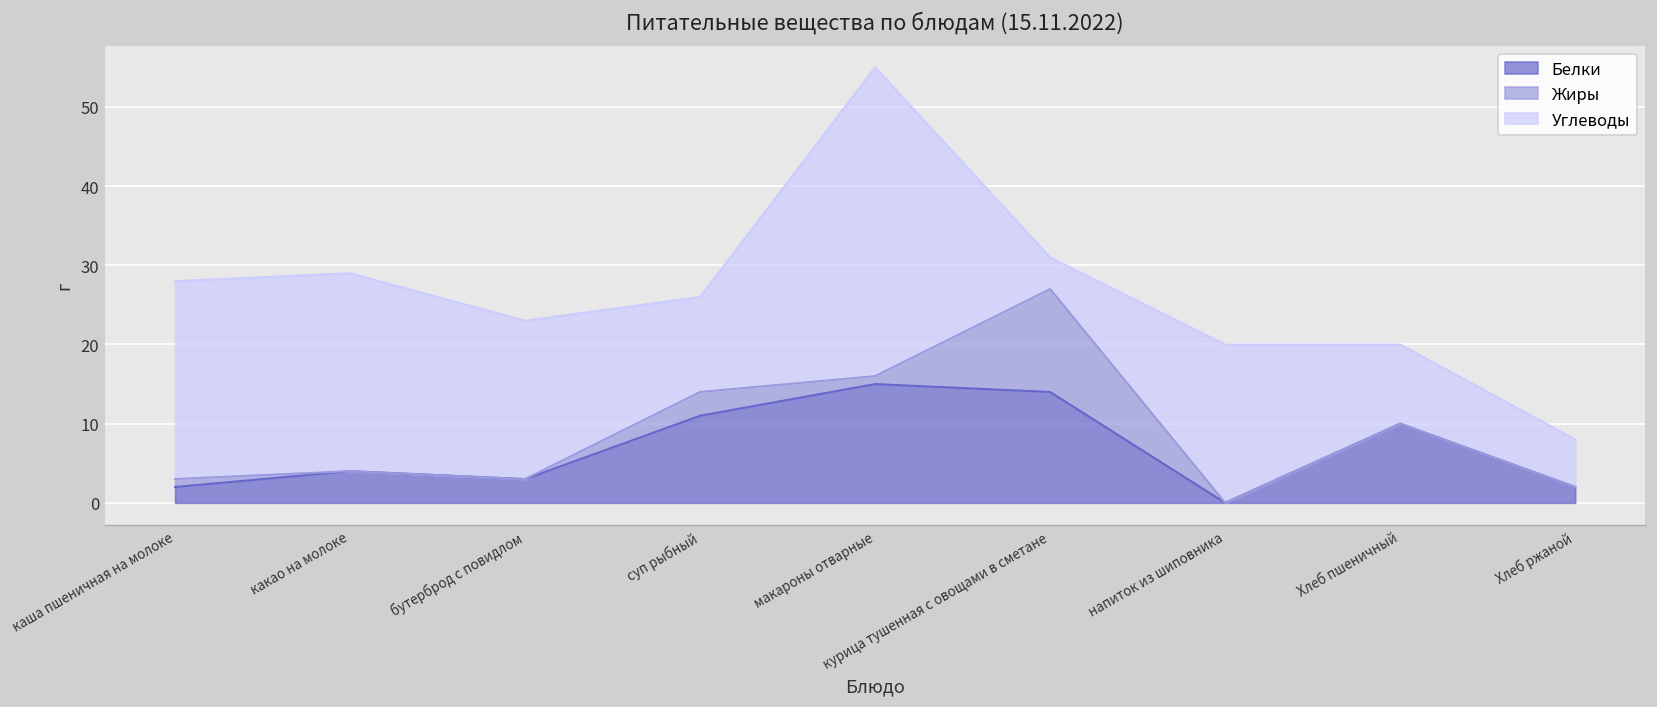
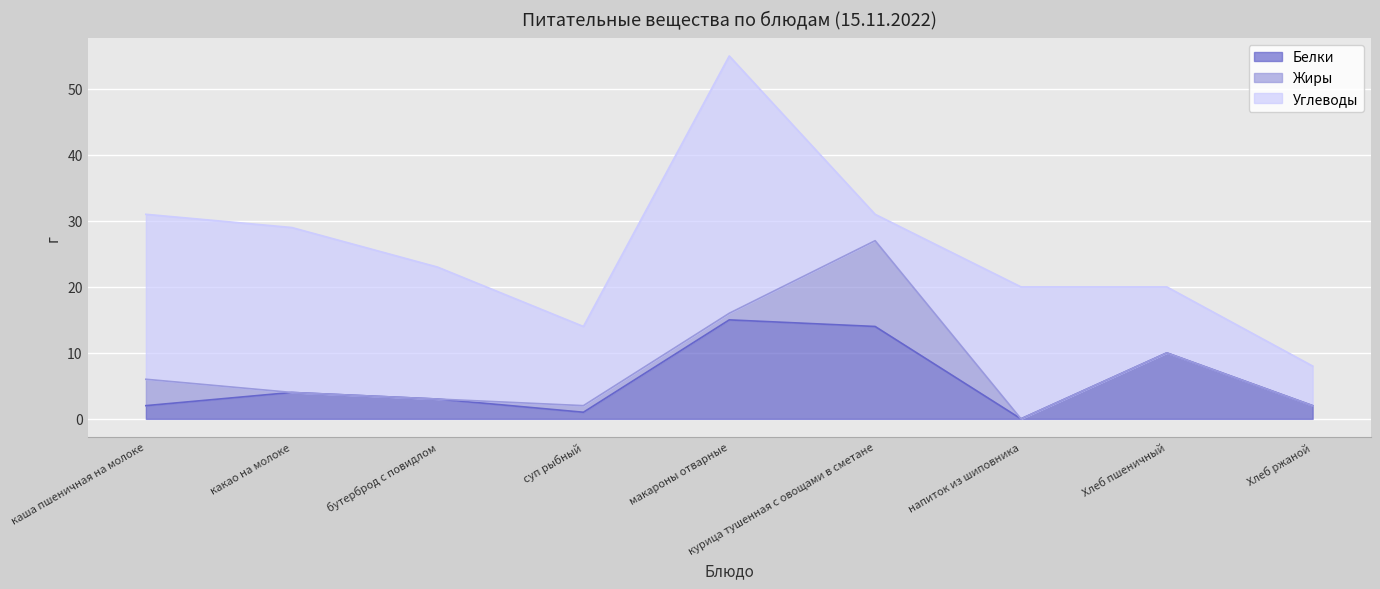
  {
    "Белки": {
      "каша пшеничная на молоке": 2,
-     "суп рыбный": 11,
+     "суп рыбный": 1,
      "макароны отварные": 15,
      "курица тушенная с овощами в сметане": 14
    },
    "Жиры": {
-     "каша пшеничная на молоке": 1,
-     "суп рыбный": 3,
+     "каша пшеничная на молоке": 4,
+     "суп рыбный": 1,
      "макароны отварные": 1,
      "курица тушенная с овощами в сметане": 13
    },
    "Углеводы": {
      "каша пшеничная на молоке": 25,
      "какао на молоке": 25,
      "бутерброд с повидлом": 20,
      "суп рыбный": 12,
      "макароны отварные": 39,
      "курица тушенная с овощами в сметане": 4,
      "напиток из шиповника": 20,
      "Хлеб пшеничный": 10,
      "Хлеб ржаной": 6
    }
  }
